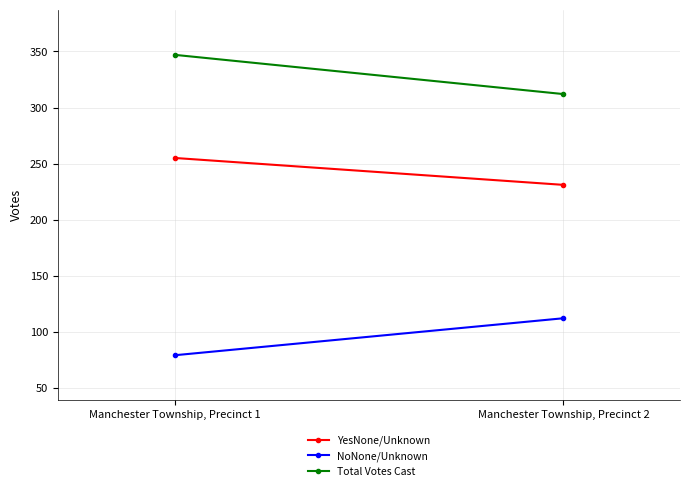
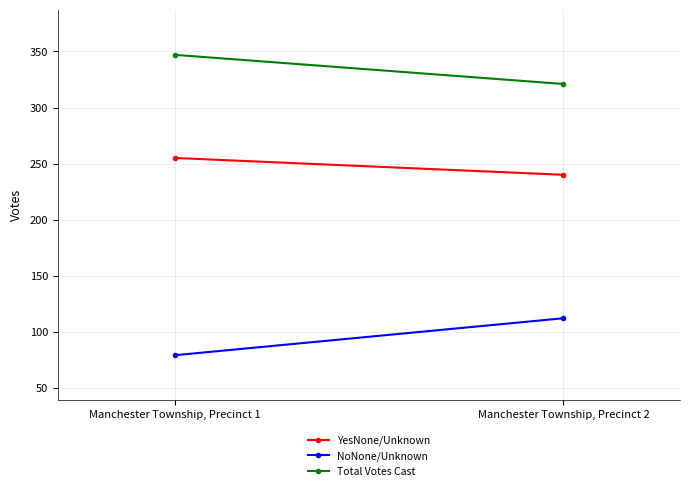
  {
    "YesNone/Unknown": {
      "Manchester Township, Precinct 1": 255,
-     "Manchester Township, Precinct 2": 231
+     "Manchester Township, Precinct 2": 240
    },
    "NoNone/Unknown": {
      "Manchester Township, Precinct 1": 79,
      "Manchester Township, Precinct 2": 112
    },
    "Total Votes Cast": {
      "Manchester Township, Precinct 1": 347,
-     "Manchester Township, Precinct 2": 312
+     "Manchester Township, Precinct 2": 321
    }
  }
